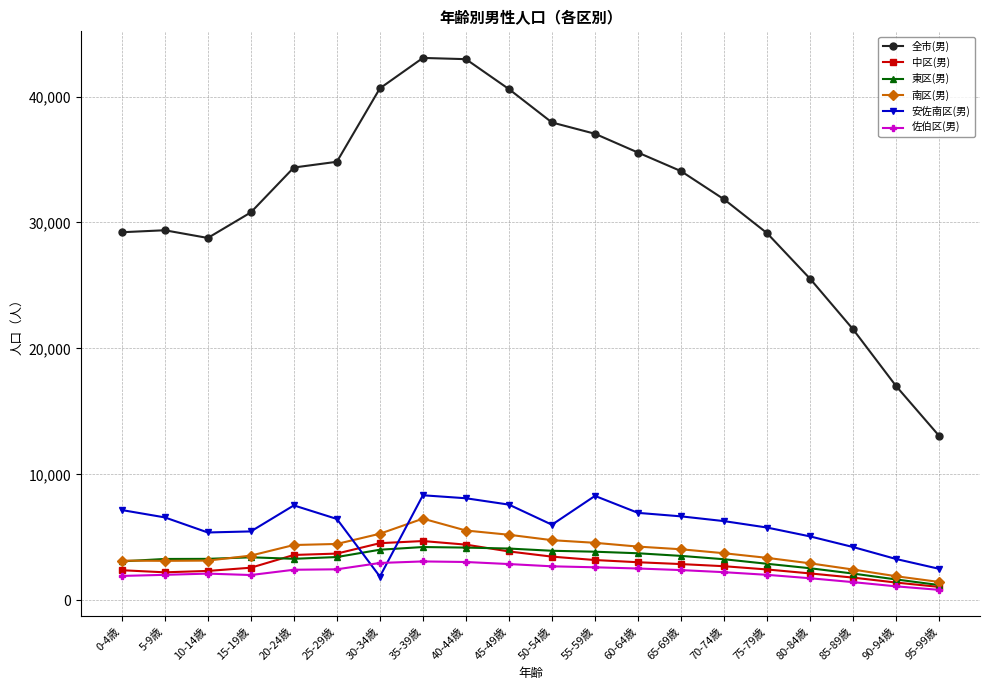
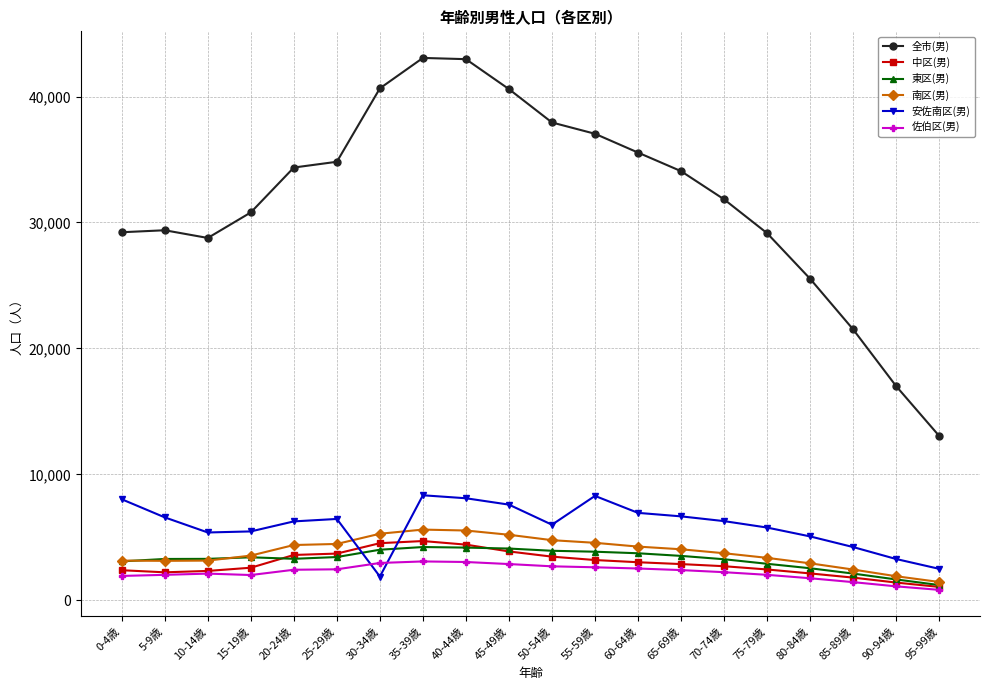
  {
    "全市(男)": {
      "0-4歳": "29,200",
      "5-9歳": "29,400",
      "10-14歳": "28,800",
      "15-19歳": "30,800",
      "20-24歳": "34,400",
      "25-29歳": "34,800",
      "30-34歳": "40,700",
      "35-39歳": "43,100",
      "40-44歳": "43,000",
      "45-49歳": "40,600",
      "50-54歳": "37,900",
      "55-59歳": "37,000",
      "60-64歳": "35,600",
      "65-69歳": "34,100",
      "70-74歳": "31,800",
      "75-79歳": "29,200",
      "80-84歳": "25,500",
      "85-89歳": "21,500",
      "90-94歳": "17,000",
      "95-99歳": "13,100"
    },
    "中区(男)": {
      "0-4歳": "2,400",
      "10-14歳": "2,300",
      "15-19歳": "2,600",
      "20-24歳": "3,600",
      "25-29歳": "3,700",
      "30-34歳": "4,500",
      "35-39歳": "4,700",
      "40-44歳": "4,400",
      "45-49歳": "3,900",
      "50-54歳": "3,500",
      "55-59歳": "3,200",
      "60-64歳": "3,000",
      "65-69歳": "2,900",
      "70-74歳": "2,700",
      "75-79歳": "2,500",
      "80-84歳": "2,100",
      "85-89歳": "1,800",
      "90-94歳": "1,400"
    },
    "東区(男)": {
      "20-24歳": "3,300",
      "25-29歳": "3,400",
      "30-34歳": "4,000",
      "35-39歳": "4,200",
      "40-44歳": "4,200",
      "45-49歳": "4,100",
      "50-54歳": "3,900",
      "55-59歳": "3,900",
      "60-64歳": "3,700",
      "65-69歳": "3,500",
      "70-74歳": "3,300",
      "75-79歳": "2,900",
      "80-84歳": "2,500",
      "85-89歳": "2,100",
      "90-94歳": "1,700"
    },
    "南区(男)": {
      "20-24歳": "4,400",
      "25-29歳": "4,500",
      "30-34歳": "5,300",
-     "35-39歳": "6,500",
+     "35-39歳": "5,600",
      "40-44歳": "5,500",
      "45-49歳": "5,200",
      "50-54歳": "4,800",
      "55-59歳": "4,600",
      "60-64歳": "4,300",
      "65-69歳": "4,100",
      "70-74歳": "3,700",
      "75-79歳": "3,400",
      "80-84歳": "2,900",
      "85-89歳": "2,400",
      "90-94歳": "1,900",
      "95-99歳": "1,500"
    },
    "安佐南区(男)": {
-     "0-4歳": "7,200",
+     "0-4歳": "8,000",
      "5-9歳": "6,600",
      "10-14歳": "5,400",
      "15-19歳": "5,500",
-     "20-24歳": "7,500",
+     "20-24歳": "6,300",
      "25-29歳": "6,500",
      "30-34歳": "1,900",
      "35-39歳": "8,300",
      "40-44歳": "8,100",
      "45-49歳": "7,600",
      "50-54歳": "6,000",
      "55-59歳": "8,300",
      "60-64歳": "6,900",
      "65-69歳": "6,700",
      "70-74歳": "6,300",
      "75-79歳": "5,800",
      "80-84歳": "5,100",
      "85-89歳": "4,200",
      "90-94歳": "3,300",
      "95-99歳": "2,500"
    },
    "佐伯区(男)": {
      "0-4歳": "1,900",
      "10-14歳": "2,100",
      "15-19歳": "2,000",
      "20-24歳": "2,400",
      "25-29歳": "2,500",
      "30-34歳": "3,000",
      "35-39歳": "3,100",
      "40-44歳": "3,000",
      "45-49歳": "2,900",
      "50-54歳": "2,700",
      "55-59歳": "2,600",
      "60-64歳": "2,500",
      "65-69歳": "2,400",
      "70-74歳": "2,200",
      "75-79歳": "2,000",
      "80-84歳": "1,800",
      "85-89歳": "1,400",
      "90-94歳": "1,100",
      "95-99歳": "800"
    }
  }
